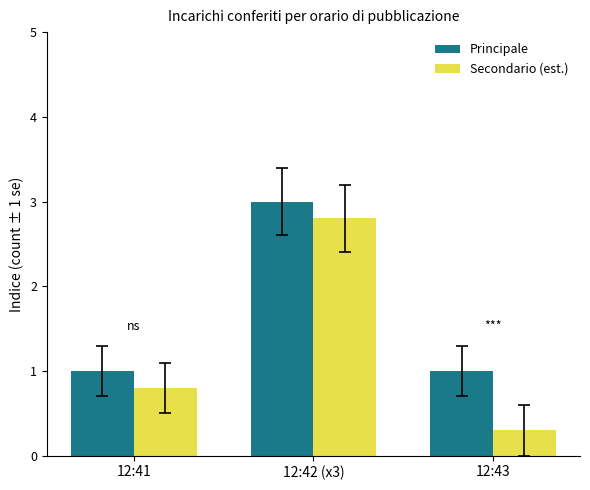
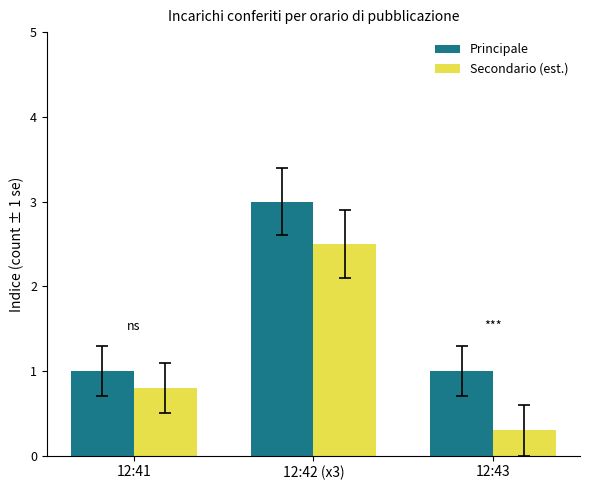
  {
    "Secondario (est.)": {
      "12:41": 0.8,
-     "12:42 (x3)": 2.8,
+     "12:42 (x3)": 2.5,
      "12:43": 0.3
    }
  }
